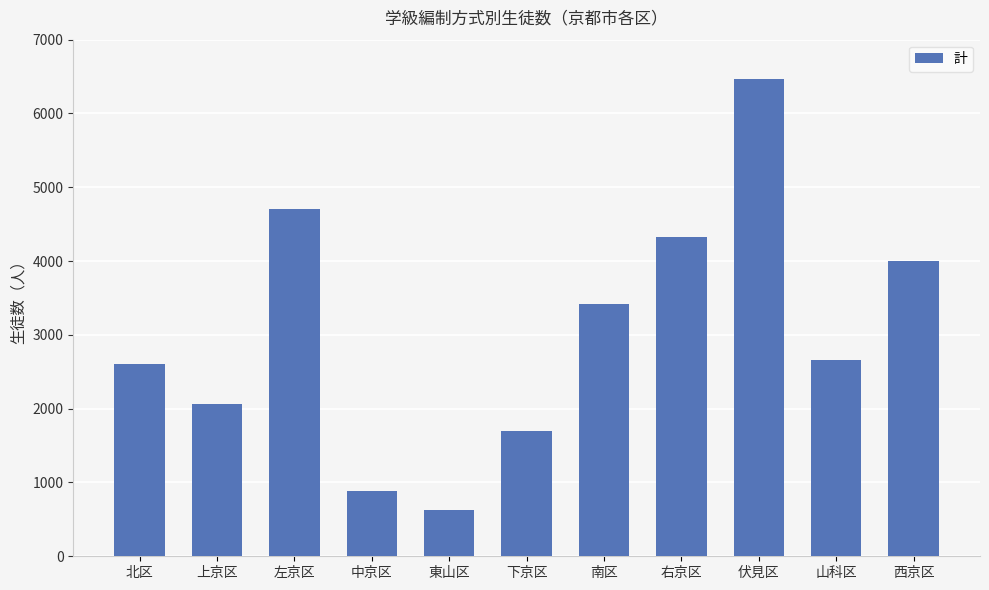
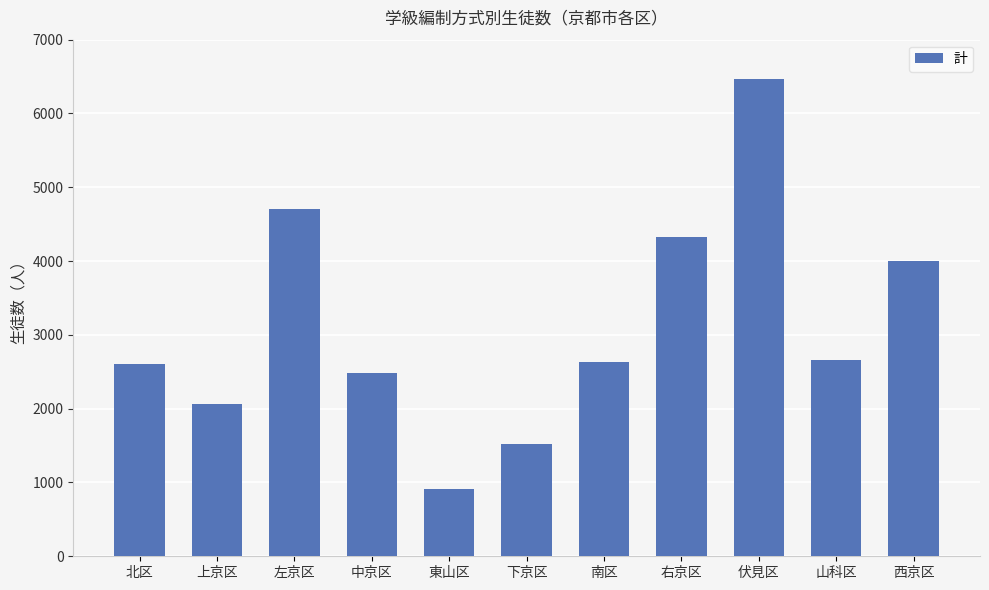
  {
    "北区": 2600,
    "上京区": 2100,
    "左京区": 4700,
-   "中京区": 900,
-   "東山区": 600,
-   "下京区": 1700,
-   "南区": 3400,
+   "中京区": 2500,
+   "東山区": 900,
+   "下京区": 1500,
+   "南区": 2600,
    "右京区": 4300,
    "伏見区": 6500,
    "山科区": 2700,
    "西京区": 4000
  }
